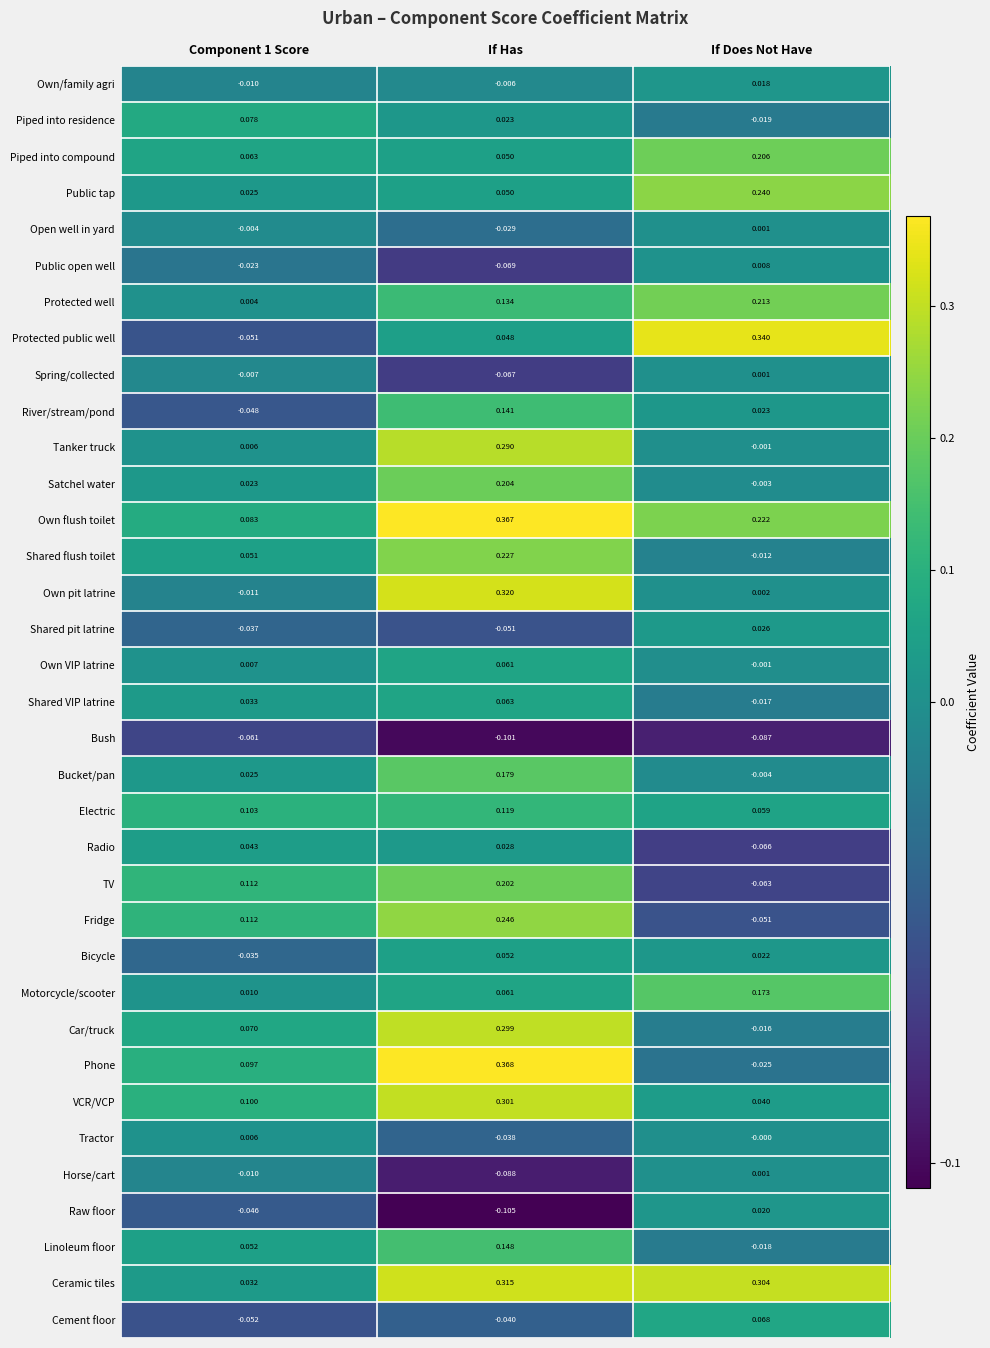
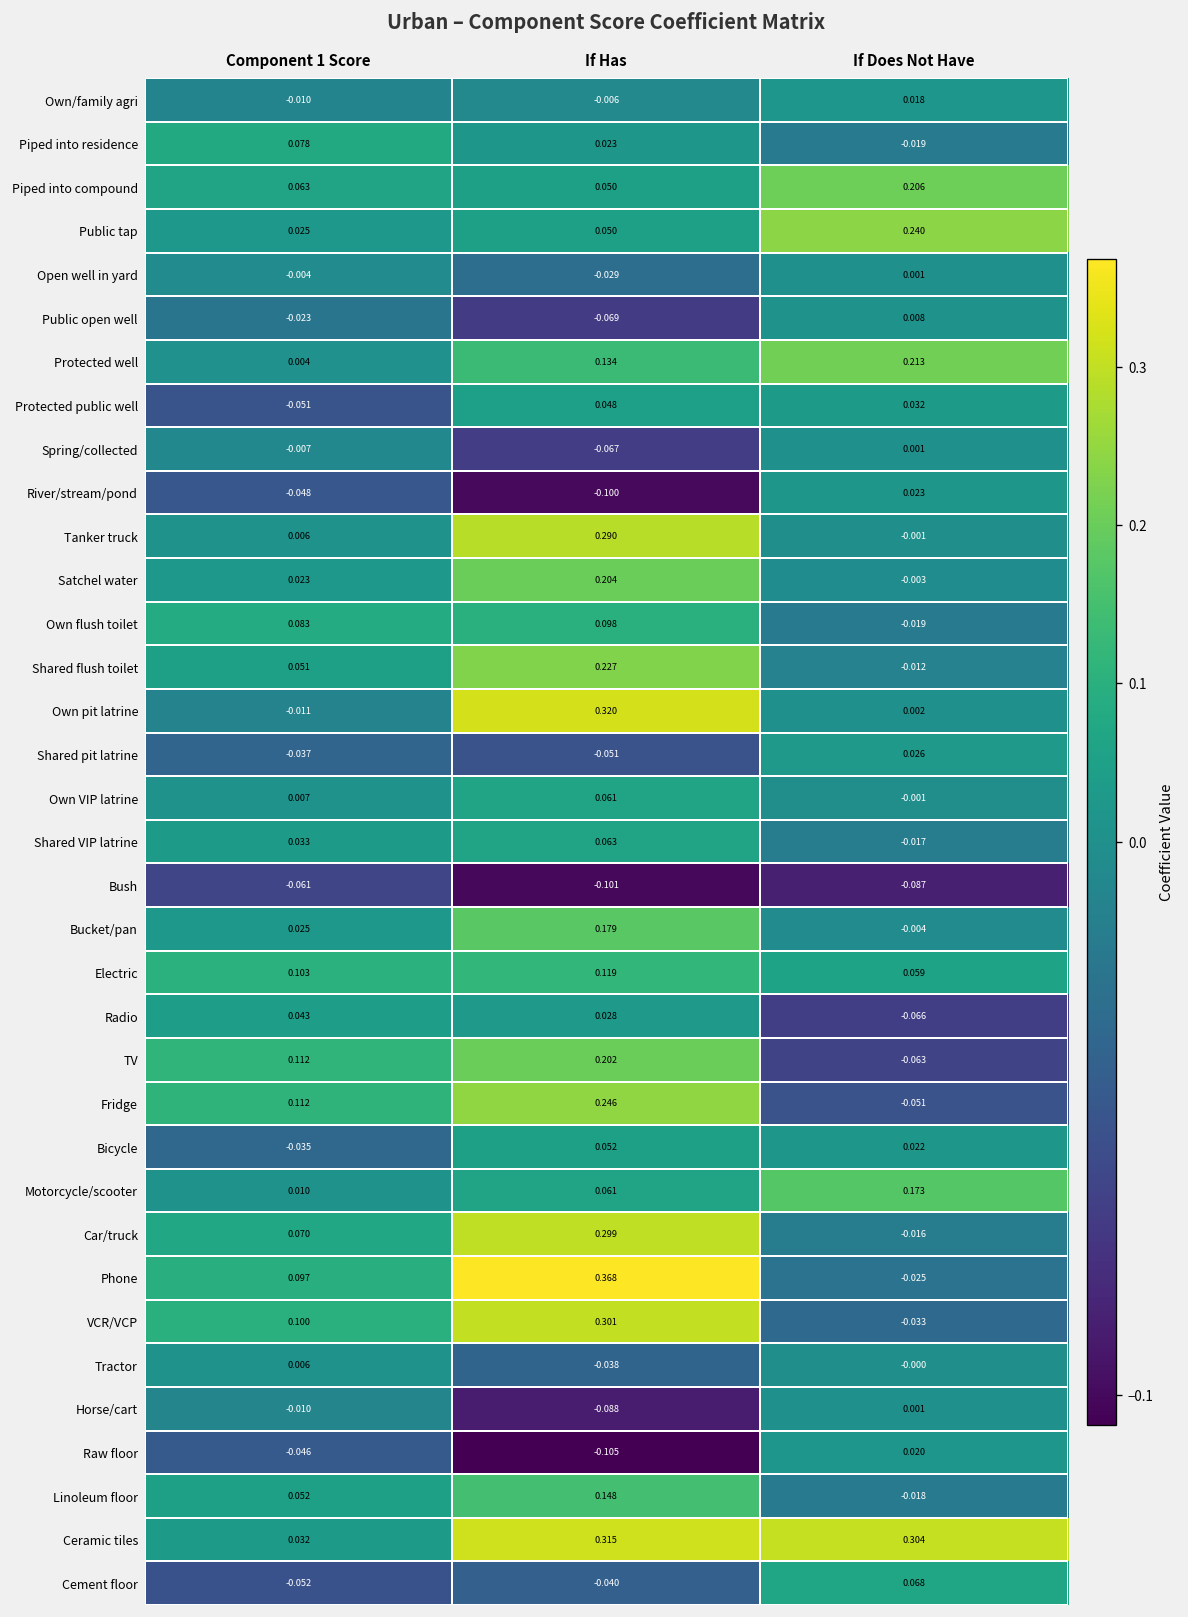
  {
    "Own/family agri": {
      "Component 1 Score": -0.010,
      "If Has": -0.006,
      "If Does Not Have": 0.018
    },
    "Piped into residence": {
      "Component 1 Score": 0.078,
      "If Has": 0.023,
      "If Does Not Have": -0.019
    },
    "Piped into compound": {
      "Component 1 Score": 0.063,
      "If Has": 0.050,
      "If Does Not Have": 0.206
    },
    "Public tap": {
      "Component 1 Score": 0.025,
      "If Has": 0.050,
      "If Does Not Have": 0.240
    },
    "Open well in yard": {
      "Component 1 Score": -0.004,
      "If Has": -0.029,
      "If Does Not Have": 0.001
    },
    "Public open well": {
      "Component 1 Score": -0.023,
      "If Has": -0.069,
      "If Does Not Have": 0.008
    },
    "Protected well": {
      "Component 1 Score": 0.004,
      "If Has": 0.134,
      "If Does Not Have": 0.213
    },
    "Protected public well": {
      "Component 1 Score": -0.051,
      "If Has": 0.048,
-     "If Does Not Have": 0.340
+     "If Does Not Have": 0.032
    },
    "Spring/collected": {
      "Component 1 Score": -0.007,
      "If Has": -0.067,
      "If Does Not Have": 0.001
    },
    "River/stream/pond": {
      "Component 1 Score": -0.048,
-     "If Has": 0.141,
+     "If Has": -0.100,
      "If Does Not Have": 0.023
    },
    "Tanker truck": {
      "Component 1 Score": 0.006,
      "If Has": 0.290,
      "If Does Not Have": -0.001
    },
    "Satchel water": {
      "Component 1 Score": 0.023,
      "If Has": 0.204,
      "If Does Not Have": -0.003
    },
    "Own flush toilet": {
      "Component 1 Score": 0.083,
-     "If Has": 0.367,
-     "If Does Not Have": 0.222
+     "If Has": 0.098,
+     "If Does Not Have": -0.019
    },
    "Shared flush toilet": {
      "Component 1 Score": 0.051,
      "If Has": 0.227,
      "If Does Not Have": -0.012
    },
    "Own pit latrine": {
      "Component 1 Score": -0.011,
      "If Has": 0.320,
      "If Does Not Have": 0.002
    },
    "Shared pit latrine": {
      "Component 1 Score": -0.037,
      "If Has": -0.051,
      "If Does Not Have": 0.026
    },
    "Own VIP latrine": {
      "Component 1 Score": 0.007,
      "If Has": 0.061,
      "If Does Not Have": -0.001
    },
    "Shared VIP latrine": {
      "Component 1 Score": 0.033,
      "If Has": 0.063,
      "If Does Not Have": -0.017
    },
    "Bush": {
      "Component 1 Score": -0.061,
      "If Has": -0.101,
      "If Does Not Have": -0.087
    },
    "Bucket/pan": {
      "Component 1 Score": 0.025,
      "If Has": 0.179,
      "If Does Not Have": -0.004
    },
    "Electric": {
      "Component 1 Score": 0.103,
      "If Has": 0.119,
      "If Does Not Have": 0.059
    },
    "Radio": {
      "Component 1 Score": 0.043,
      "If Has": 0.028,
      "If Does Not Have": -0.066
    },
    "TV": {
      "Component 1 Score": 0.112,
      "If Has": 0.202,
      "If Does Not Have": -0.063
    },
    "Fridge": {
      "Component 1 Score": 0.112,
      "If Has": 0.246,
      "If Does Not Have": -0.051
    },
    "Bicycle": {
      "Component 1 Score": -0.035,
      "If Has": 0.052,
      "If Does Not Have": 0.022
    },
    "Motorcycle/scooter": {
      "Component 1 Score": 0.010,
      "If Has": 0.061,
      "If Does Not Have": 0.173
    },
    "Car/truck": {
      "Component 1 Score": 0.070,
      "If Has": 0.299,
      "If Does Not Have": -0.016
    },
    "Phone": {
      "Component 1 Score": 0.097,
      "If Has": 0.368,
      "If Does Not Have": -0.025
    },
    "VCR/VCP": {
      "Component 1 Score": 0.100,
      "If Has": 0.301,
-     "If Does Not Have": 0.040
+     "If Does Not Have": -0.033
    },
    "Tractor": {
      "Component 1 Score": 0.006,
      "If Has": -0.038,
      "If Does Not Have": -0.000
    },
    "Horse/cart": {
      "Component 1 Score": -0.010,
      "If Has": -0.088,
      "If Does Not Have": 0.001
    },
    "Raw floor": {
      "Component 1 Score": -0.046,
      "If Has": -0.105,
      "If Does Not Have": 0.020
    },
    "Linoleum floor": {
      "Component 1 Score": 0.052,
      "If Has": 0.148,
      "If Does Not Have": -0.018
    },
    "Ceramic tiles": {
      "Component 1 Score": 0.032,
      "If Has": 0.315,
      "If Does Not Have": 0.304
    },
    "Cement floor": {
      "Component 1 Score": -0.052,
      "If Has": -0.040,
      "If Does Not Have": 0.068
    }
  }
